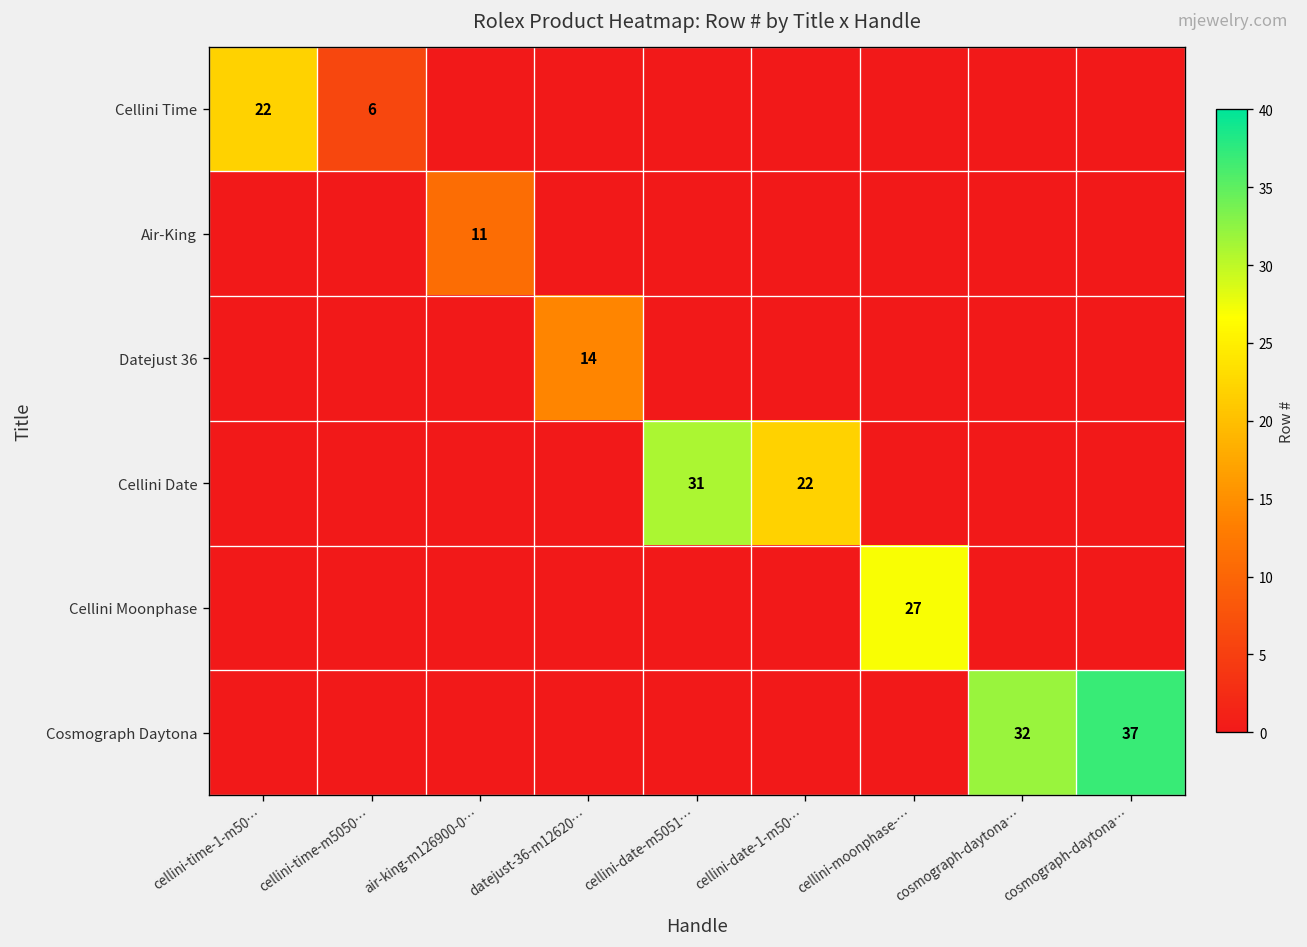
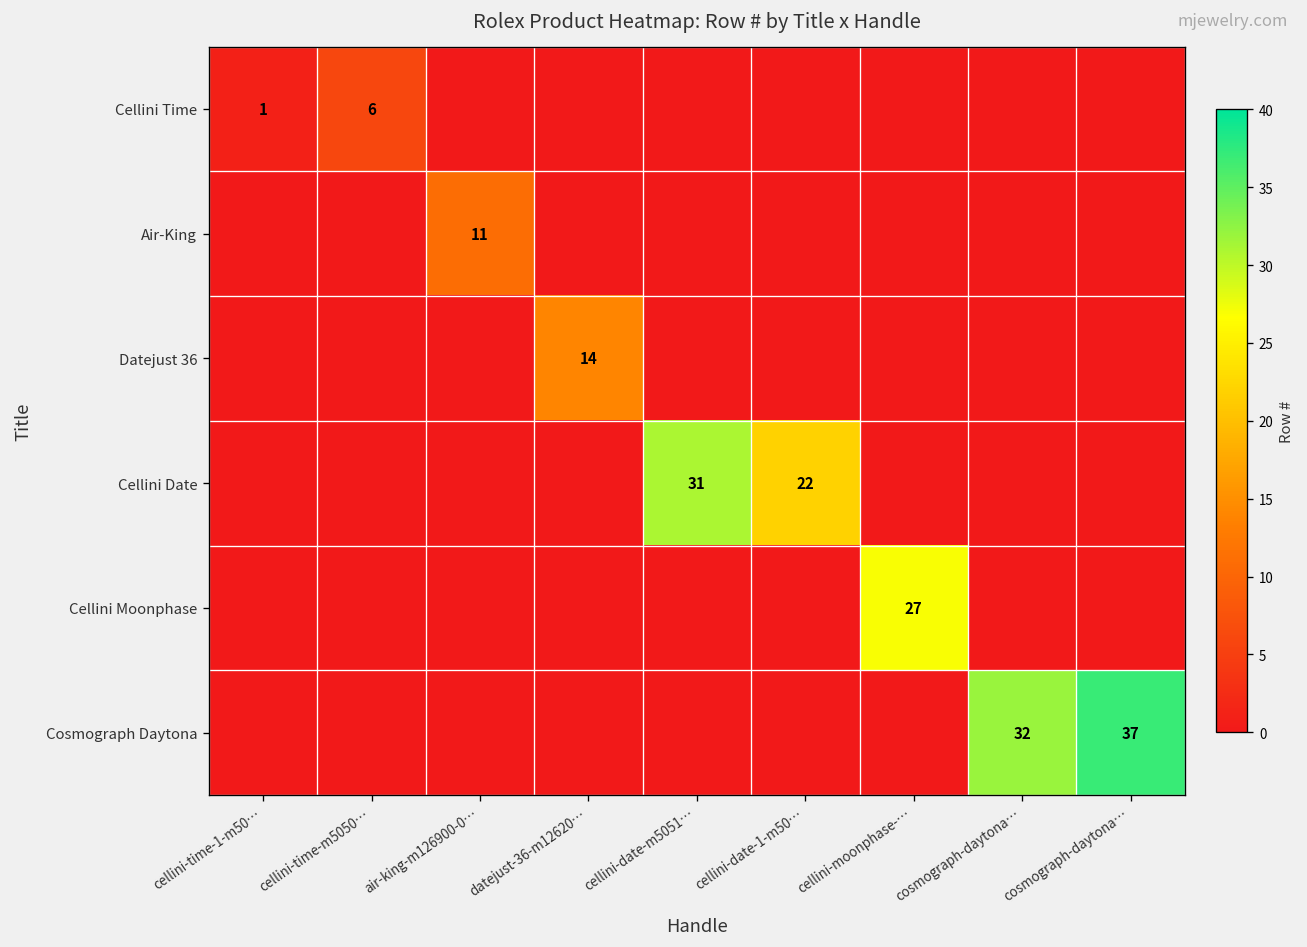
  {
    "Cellini Time": {
-     "cellini-time-1-m50…": 22,
+     "cellini-time-1-m50…": 1,
      "cellini-time-m5050…": 6
    },
    "Air-King": {
      "air-king-m126900-0…": 11
    },
    "Datejust 36": {
      "datejust-36-m12620…": 14
    },
    "Cellini Date": {
      "cellini-date-m5051…": 31,
      "cellini-date-1-m50…": 22
    },
    "Cellini Moonphase": {
      "cellini-moonphase-…": 27
    }
  }
